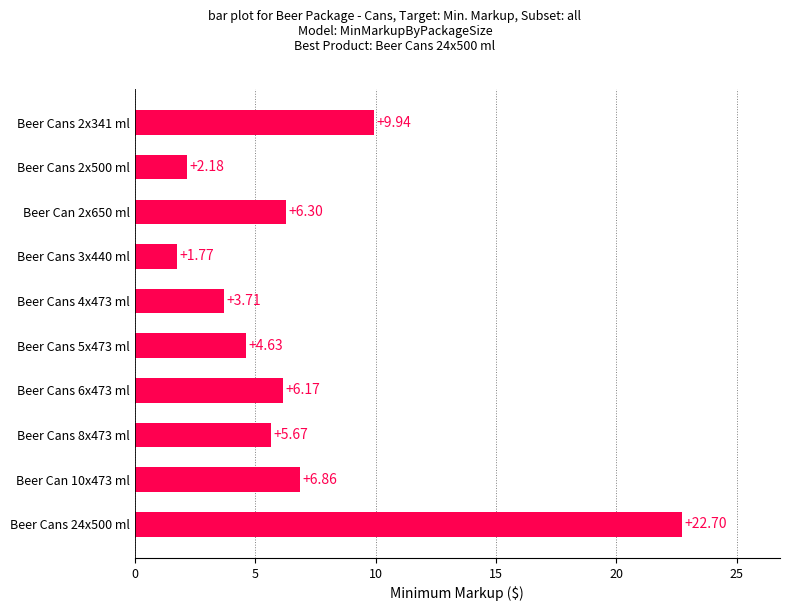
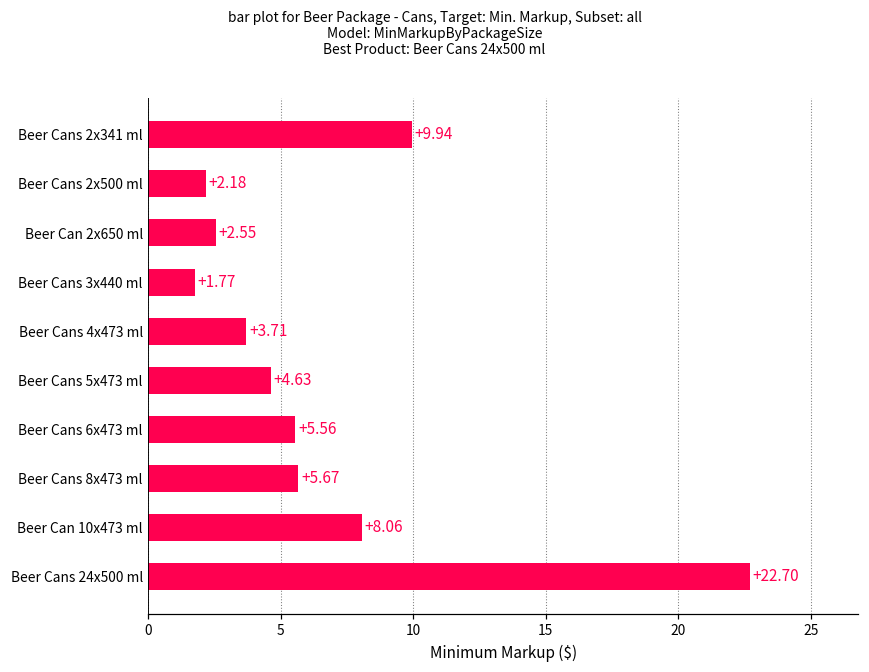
  {
    "Beer Cans 2x341 ml": "+9.94",
    "Beer Cans 2x500 ml": "+2.18",
-   "Beer Can 2x650 ml": "+6.30",
+   "Beer Can 2x650 ml": "+2.55",
    "Beer Cans 3x440 ml": "+1.77",
    "Beer Cans 4x473 ml": "+3.71",
    "Beer Cans 5x473 ml": "+4.63",
-   "Beer Cans 6x473 ml": "+6.17",
+   "Beer Cans 6x473 ml": "+5.56",
    "Beer Cans 8x473 ml": "+5.67",
-   "Beer Can 10x473 ml": "+6.86",
+   "Beer Can 10x473 ml": "+8.06",
    "Beer Cans 24x500 ml": "+22.70"
  }
